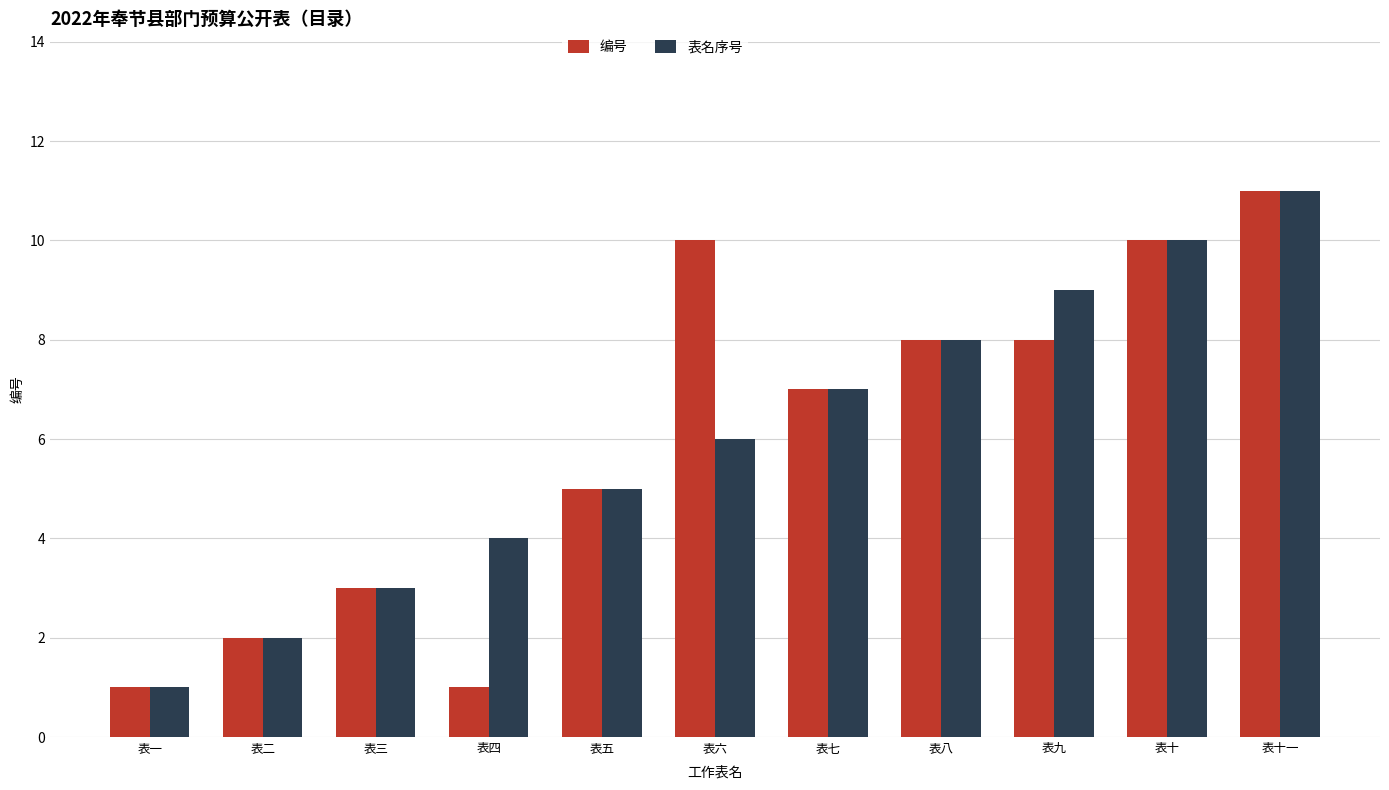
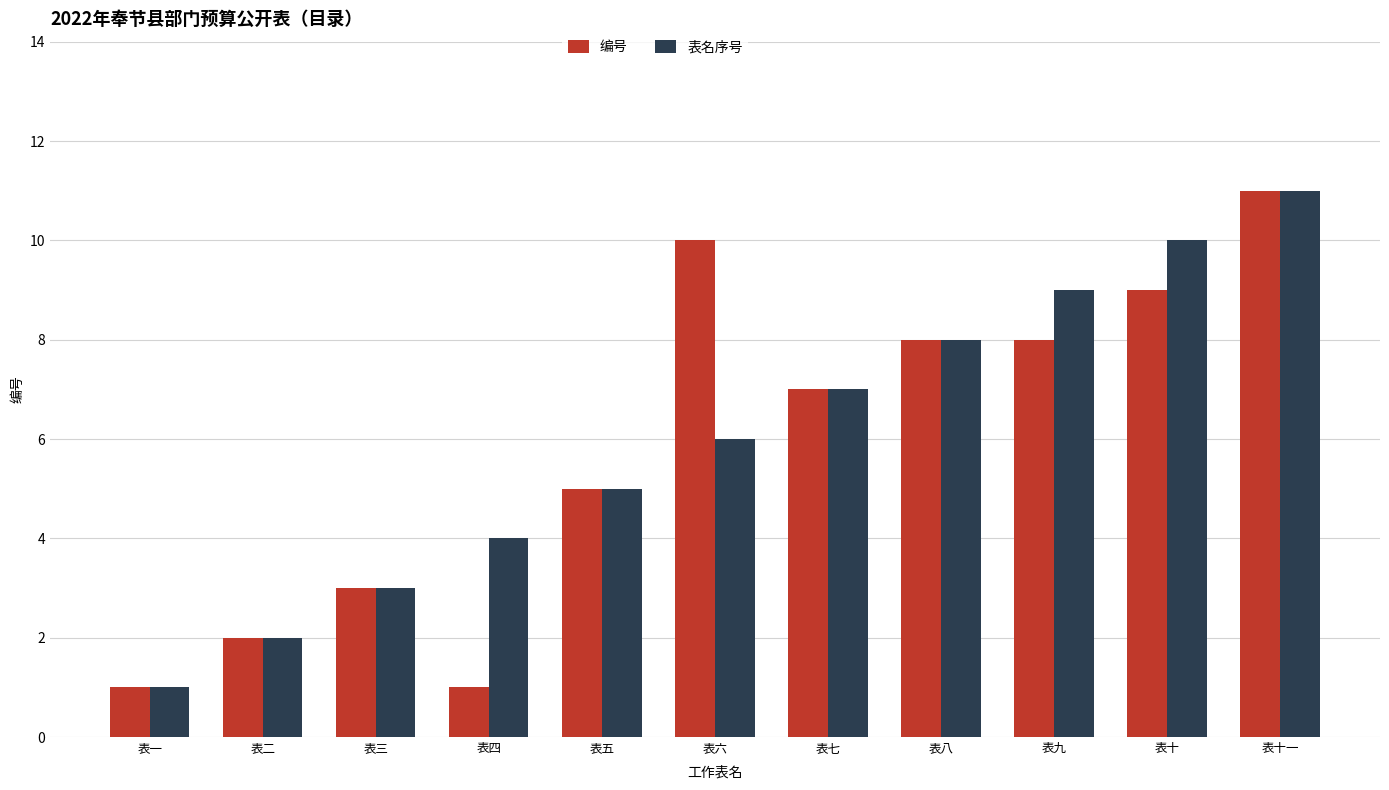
  {
    "编号": {
      "表一": 1,
      "表二": 2,
      "表三": 3,
      "表四": 1,
      "表五": 5,
      "表六": 10,
      "表七": 7,
      "表八": 8,
      "表九": 8,
-     "表十": 10,
+     "表十": 9,
      "表十一": 11
    },
    "表名序号": {
      "表一": 1,
      "表二": 2,
      "表三": 3,
      "表四": 4,
      "表五": 5,
      "表六": 6,
      "表七": 7,
      "表八": 8,
      "表九": 9,
      "表十": 10,
      "表十一": 11
    }
  }
